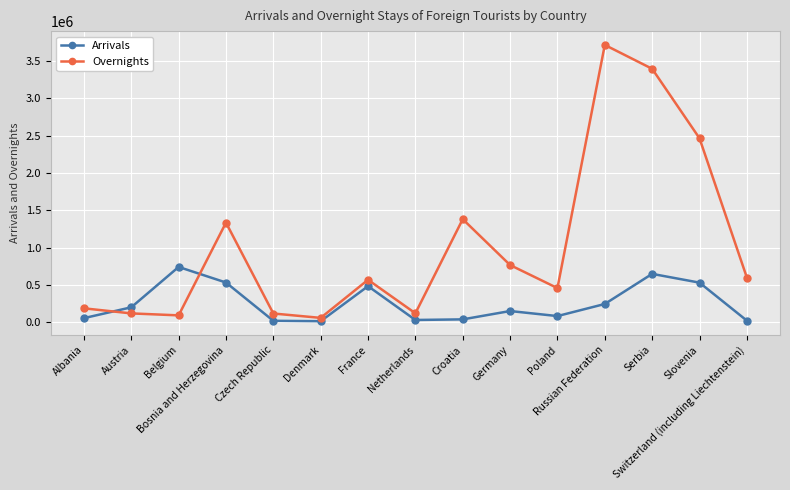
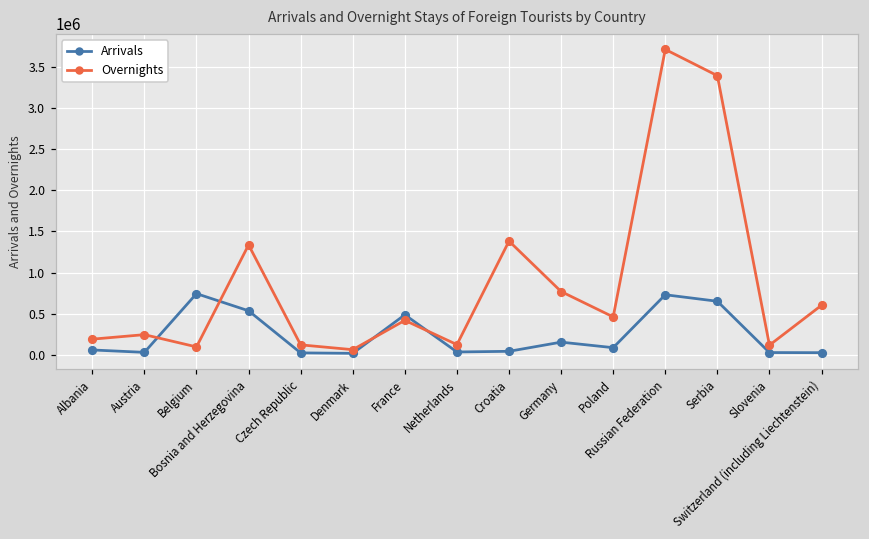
  {
    "Arrivals": {
      "Albania": 100000,
-     "Austria": 200000,
+     "Austria": 0,
      "Belgium": 700000,
      "Bosnia and Herzegovina": 500000,
      "Czech Republic": 0,
      "Denmark": 0,
      "France": 500000,
      "Netherlands": 0,
      "Croatia": 0,
      "Germany": 200000,
      "Poland": 100000,
-     "Russian Federation": 200000,
+     "Russian Federation": 700000,
      "Serbia": 700000,
-     "Slovenia": 500000,
+     "Slovenia": 0,
      "Switzerland (including Liechtenstein)": 0
    },
    "Overnights": {
      "Albania": 200000,
-     "Austria": 100000,
+     "Austria": 200000,
      "Belgium": 100000,
      "Bosnia and Herzegovina": 1300000,
      "Czech Republic": 100000,
      "Denmark": 100000,
-     "France": 600000,
+     "France": 400000,
      "Netherlands": 100000,
      "Croatia": 1400000,
      "Germany": 800000,
      "Poland": 500000,
      "Russian Federation": 3700000,
      "Serbia": 3400000,
-     "Slovenia": 2500000,
+     "Slovenia": 100000,
      "Switzerland (including Liechtenstein)": 600000
    }
  }
